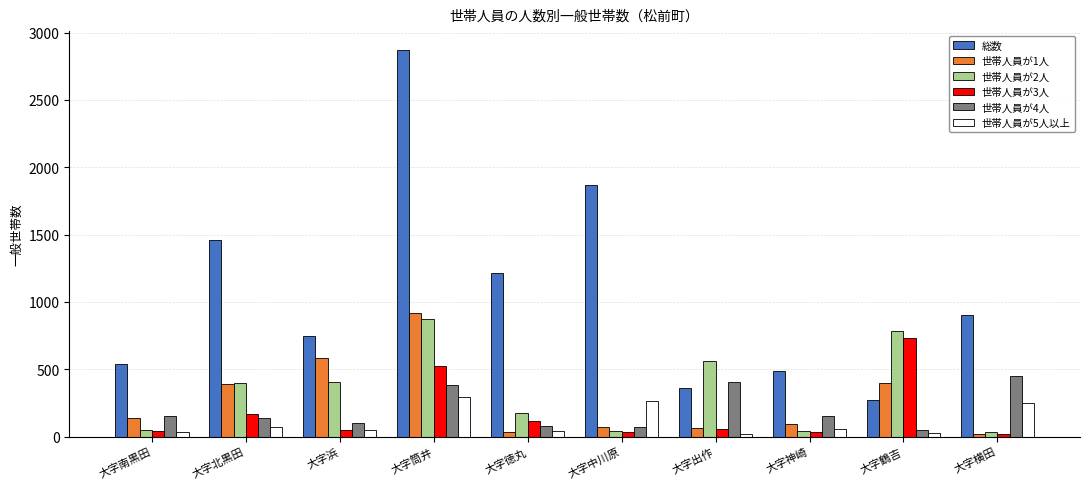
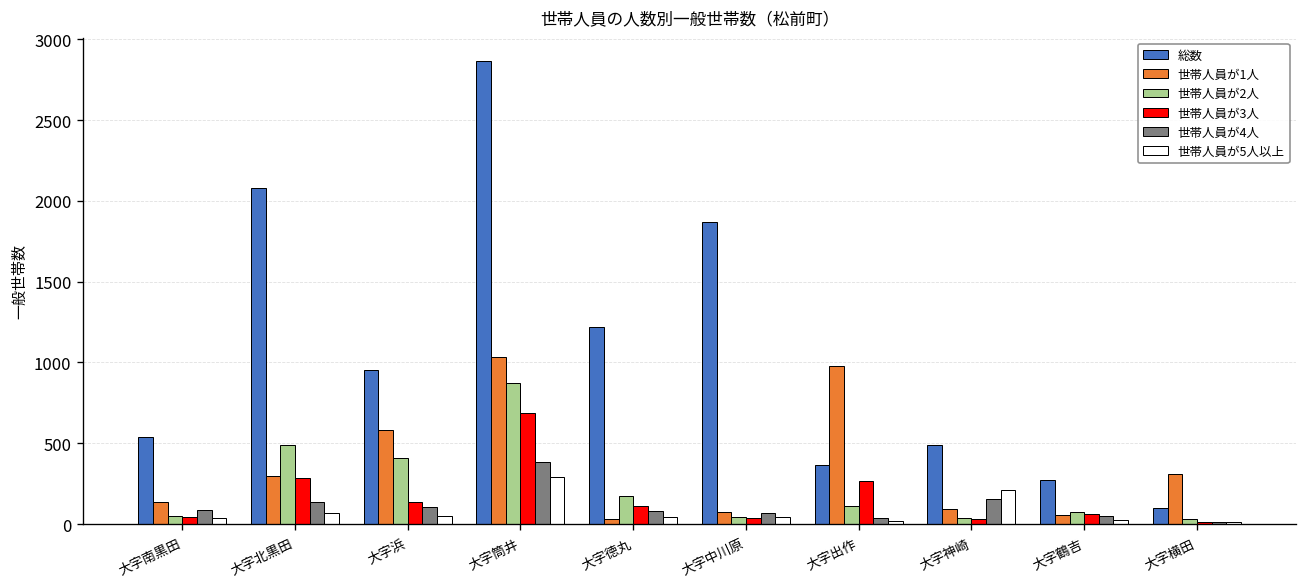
  {
    "総数": {
      "大字南黒田": 540,
-     "大字北黒田": 1460,
-     "大字浜": 750,
+     "大字北黒田": 2080,
+     "大字浜": 950,
      "大字筒井": 2870,
      "大字徳丸": 1220,
      "大字中川原": 1870,
      "大字出作": 360,
      "大字神崎": 490,
      "大字鶴吉": 270,
-     "大字横田": 900
+     "大字横田": 100
    },
    "世帯人員が1人": {
      "大字南黒田": 140,
-     "大字北黒田": 390,
+     "大字北黒田": 300,
      "大字浜": 580,
-     "大字筒井": 920,
+     "大字筒井": 1030,
      "大字徳丸": 30,
      "大字中川原": 70,
-     "大字出作": 70,
+     "大字出作": 980,
      "大字神崎": 100,
-     "大字鶴吉": 400,
-     "大字横田": 20
+     "大字鶴吉": 60,
+     "大字横田": 310
    },
    "世帯人員が2人": {
      "大字南黒田": 50,
-     "大字北黒田": 400,
+     "大字北黒田": 490,
      "大字浜": 410,
      "大字筒井": 880,
      "大字徳丸": 180,
      "大字中川原": 40,
-     "大字出作": 560,
+     "大字出作": 110,
      "大字神崎": 40,
-     "大字鶴吉": 790,
+     "大字鶴吉": 80,
      "大字横田": 30
    },
    "世帯人員が3人": {
      "大字南黒田": 50,
-     "大字北黒田": 170,
-     "大字浜": 50,
-     "大字筒井": 530,
+     "大字北黒田": 290,
+     "大字浜": 140,
+     "大字筒井": 690,
      "大字徳丸": 110,
      "大字中川原": 40,
-     "大字出作": 60,
+     "大字出作": 270,
      "大字神崎": 30,
-     "大字鶴吉": 730
+     "大字鶴吉": 60
    },
    "世帯人員が4人": {
-     "大字南黒田": 160,
+     "大字南黒田": 90,
      "大字北黒田": 140,
      "大字浜": 100,
      "大字筒井": 380,
      "大字徳丸": 80,
      "大字中川原": 70,
-     "大字出作": 410,
+     "大字出作": 40,
      "大字神崎": 150,
      "大字鶴吉": 50,
-     "大字横田": 450
+     "大字横田": 10
    },
    "世帯人員が5人以上": {
      "大字南黒田": 40,
      "大字北黒田": 70,
      "大字浜": 50,
      "大字筒井": 290,
      "大字徳丸": 40,
-     "大字中川原": 260,
+     "大字中川原": 50,
      "大字出作": 20,
-     "大字神崎": 60,
+     "大字神崎": 210,
      "大字鶴吉": 30,
-     "大字横田": 250
+     "大字横田": 10
    }
  }
